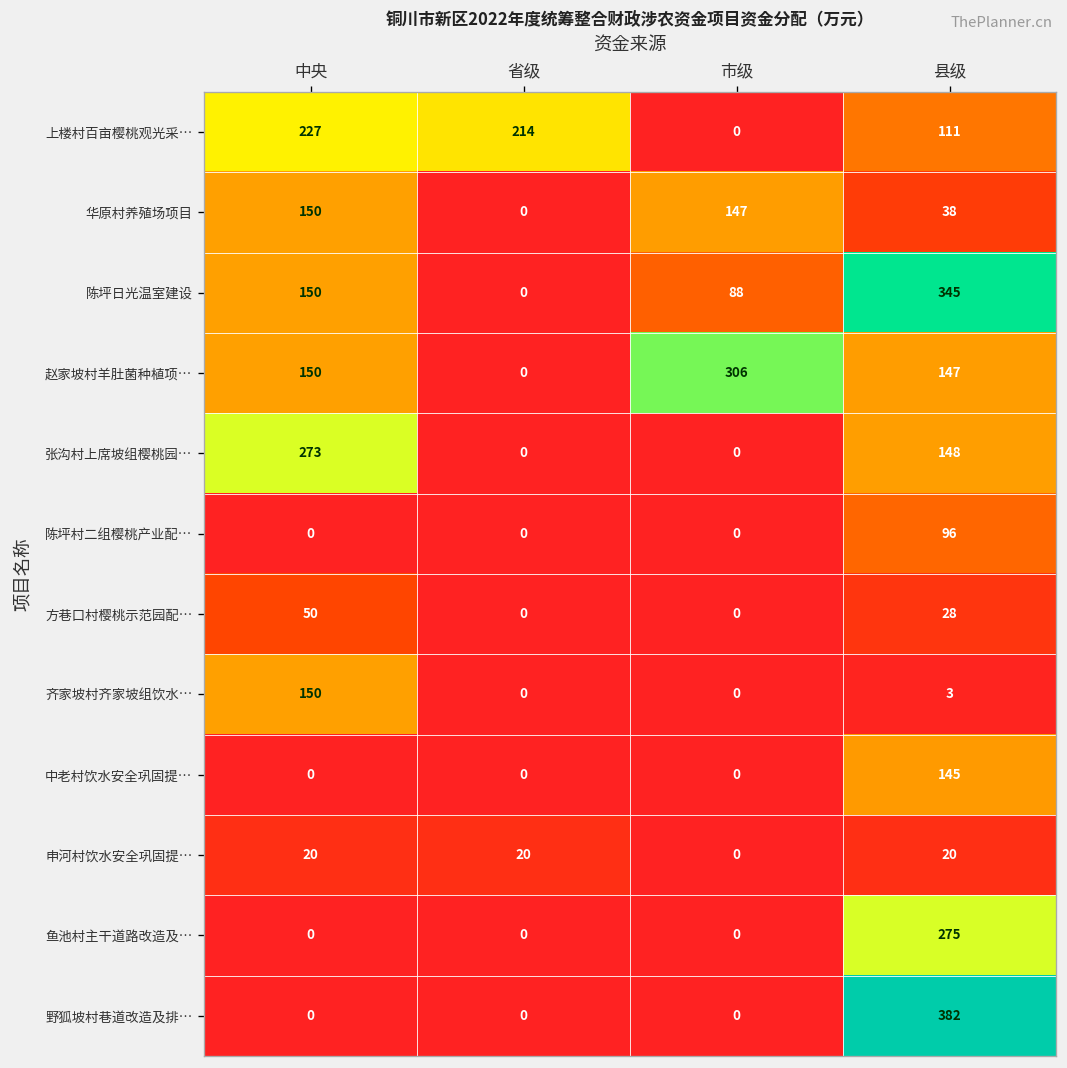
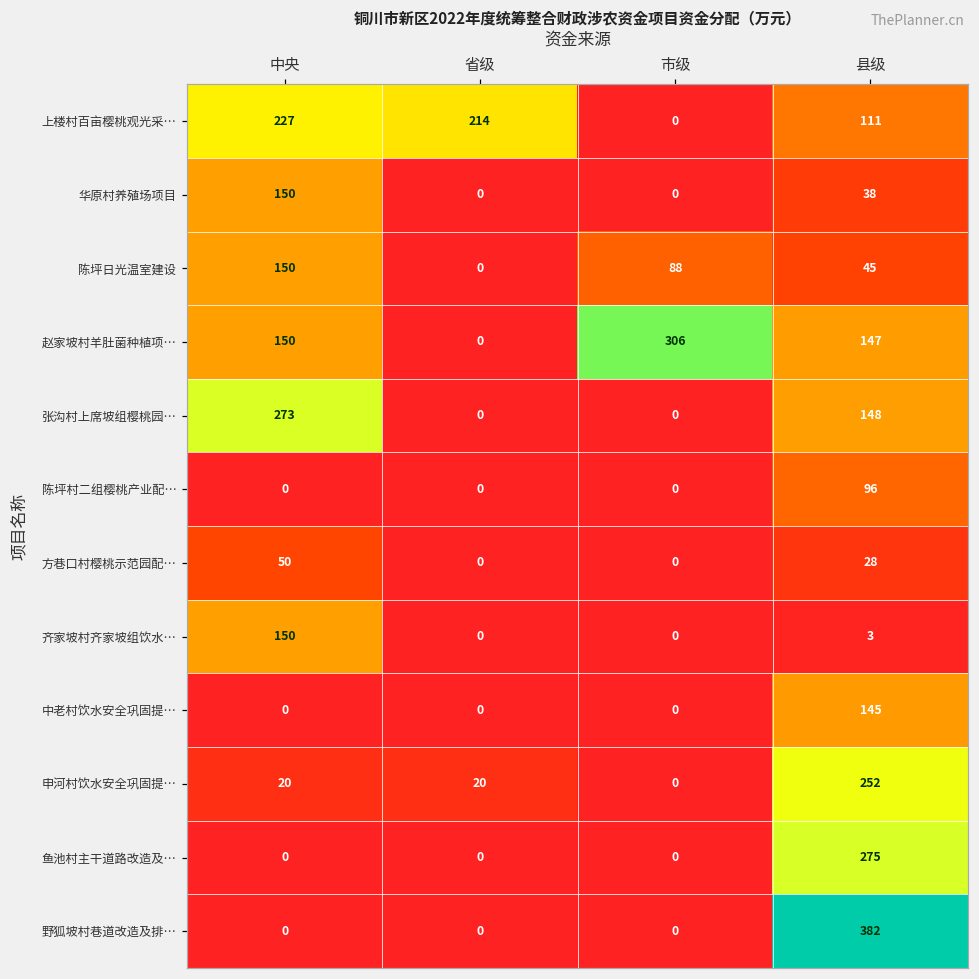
  {
    "上楼村百亩樱桃观光采…": {
      "中央": 227,
      "省级": 214,
      "市级": 0,
      "县级": 111
    },
    "华原村养殖场项目": {
      "中央": 150,
      "省级": 0,
-     "市级": 147,
+     "市级": 0,
      "县级": 38
    },
    "陈坪日光温室建设": {
      "中央": 150,
      "省级": 0,
      "市级": 88,
-     "县级": 345
+     "县级": 45
    },
    "赵家坡村羊肚菌种植项…": {
      "中央": 150,
      "省级": 0,
      "市级": 306,
      "县级": 147
    },
    "张沟村上席坡组樱桃园…": {
      "中央": 273,
      "省级": 0,
      "市级": 0,
      "县级": 148
    },
    "陈坪村二组樱桃产业配…": {
      "中央": 0,
      "省级": 0,
      "市级": 0,
      "县级": 96
    },
    "方巷口村樱桃示范园配…": {
      "中央": 50,
      "省级": 0,
      "市级": 0,
      "县级": 28
    },
    "齐家坡村齐家坡组饮水…": {
      "中央": 150,
      "省级": 0,
      "市级": 0,
      "县级": 3
    },
    "中老村饮水安全巩固提…": {
      "中央": 0,
      "省级": 0,
      "市级": 0,
      "县级": 145
    },
    "申河村饮水安全巩固提…": {
      "中央": 20,
      "省级": 20,
      "市级": 0,
-     "县级": 20
+     "县级": 252
    },
    "鱼池村主干道路改造及…": {
      "中央": 0,
      "省级": 0,
      "市级": 0,
      "县级": 275
    },
    "野狐坡村巷道改造及排…": {
      "中央": 0,
      "省级": 0,
      "市级": 0,
      "县级": 382
    }
  }
